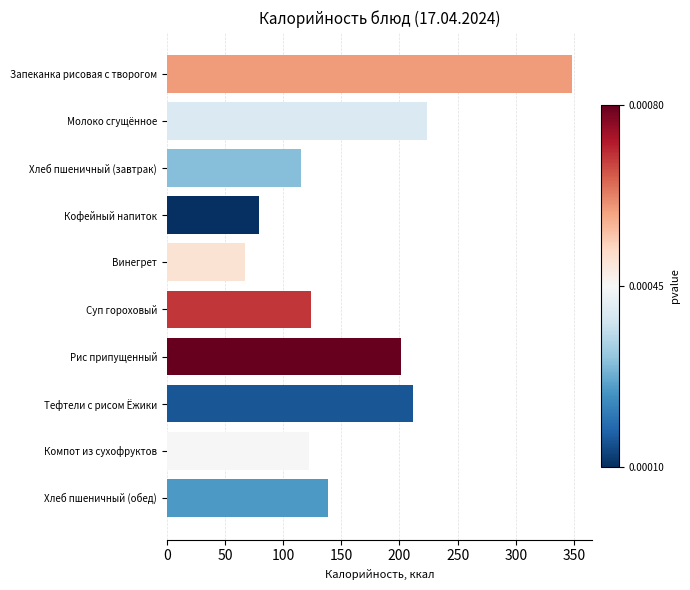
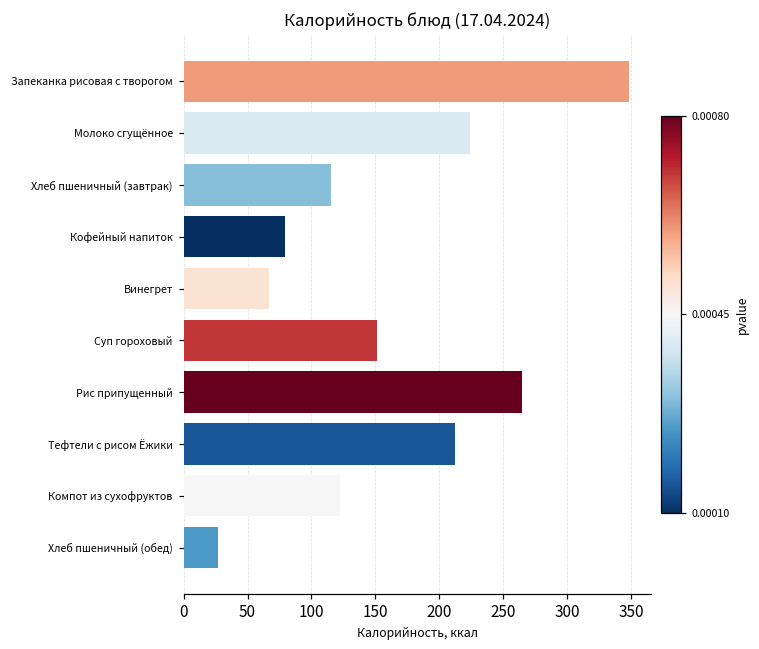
  {
    "Запеканка рисовая с творогом": 348,
    "Молоко сгущённое": 224,
    "Хлеб пшеничный (завтрак)": 116,
    "Кофейный напиток": 79,
    "Винегрет": 67,
-   "Суп гороховый": 124,
-   "Рис припущенный": 202,
+   "Суп гороховый": 151,
+   "Рис припущенный": 264,
    "Тефтели с рисом Ёжики": 212,
    "Компот из сухофруктов": 122,
-   "Хлеб пшеничный (обед)": 139
+   "Хлеб пшеничный (обед)": 27
  }
